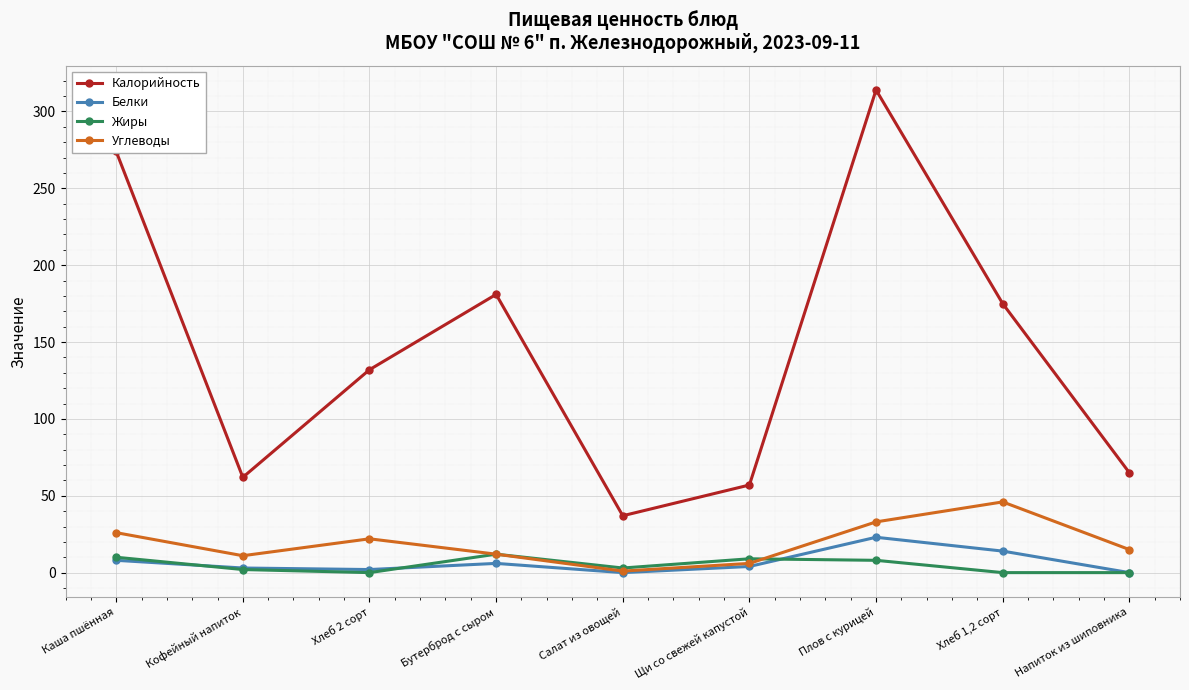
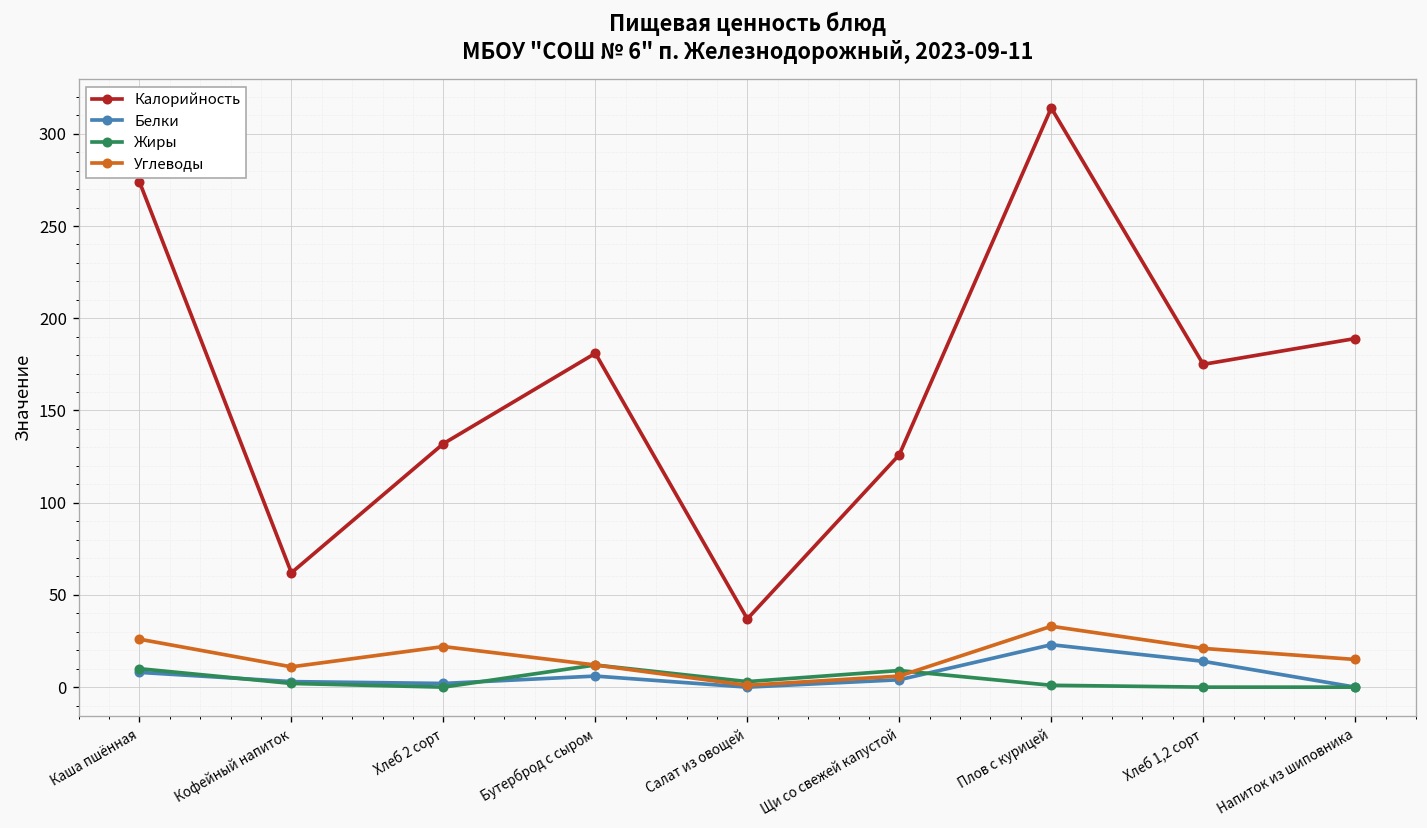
  {
    "Калорийность": {
      "Кофейный напиток": 62,
      "Хлеб 2 сорт": 132,
      "Бутерброд с сыром": 181,
      "Салат из овощей": 37,
-     "Щи со свежей капустой": 57,
+     "Щи со свежей капустой": 126,
      "Плов с курицей": 314,
      "Хлеб 1,2 сорт": 175,
-     "Напиток из шиповника": 65
+     "Напиток из шиповника": 189
    },
    "Белки": {
      "Каша пшённая": 8,
      "Хлеб 2 сорт": 2,
      "Бутерброд с сыром": 6,
      "Щи со свежей капустой": 4,
      "Плов с курицей": 23,
      "Хлеб 1,2 сорт": 14
    },
    "Жиры": {
      "Каша пшённая": 10,
      "Хлеб 2 сорт": 0,
      "Салат из овощей": 3,
      "Щи со свежей капустой": 9,
-     "Плов с курицей": 8,
+     "Плов с курицей": 1,
      "Хлеб 1,2 сорт": 0
    },
    "Углеводы": {
      "Каша пшённая": 26,
      "Кофейный напиток": 11,
      "Хлеб 2 сорт": 22,
      "Щи со свежей капустой": 6,
      "Плов с курицей": 33,
-     "Хлеб 1,2 сорт": 46,
+     "Хлеб 1,2 сорт": 21,
      "Напиток из шиповника": 15
    }
  }
